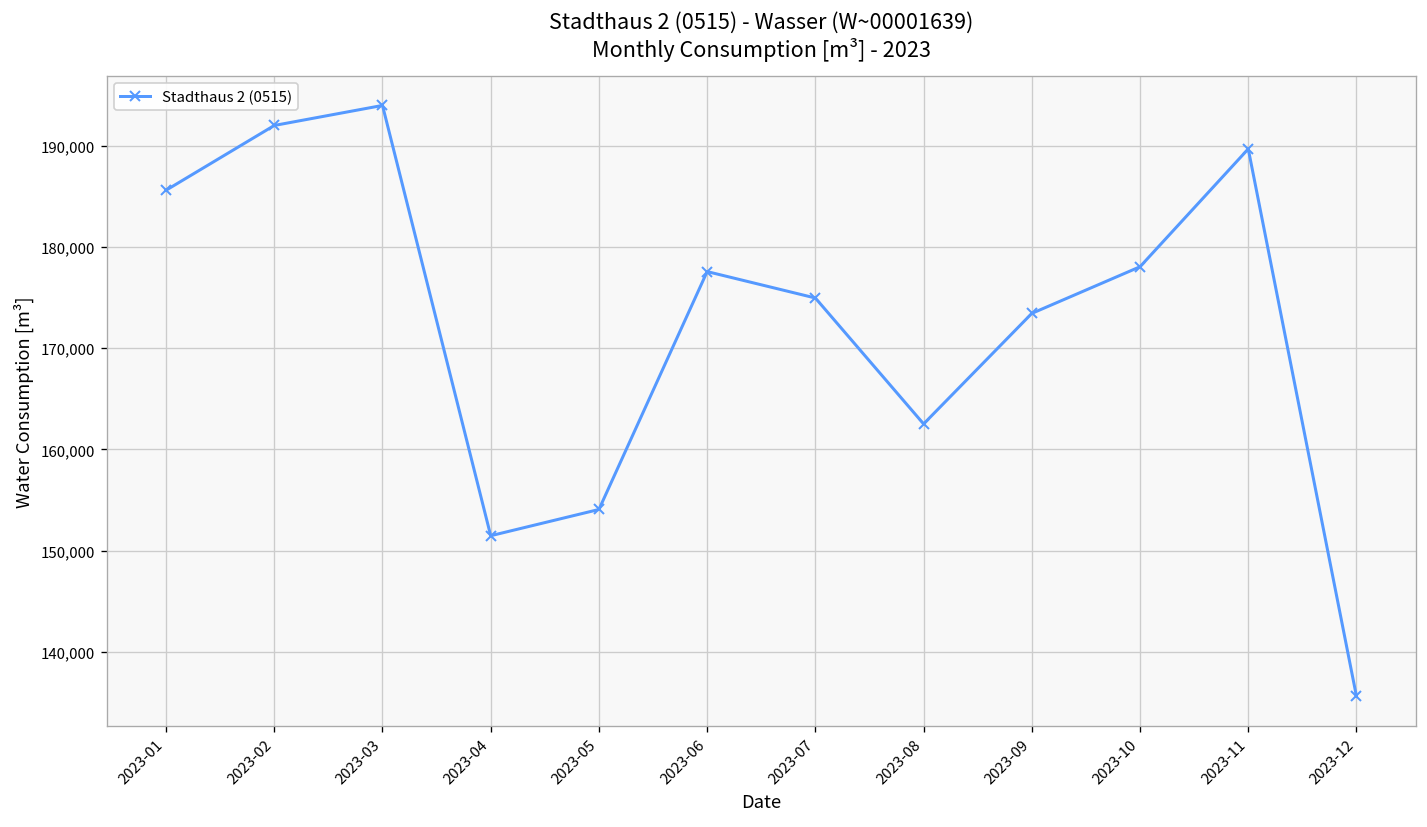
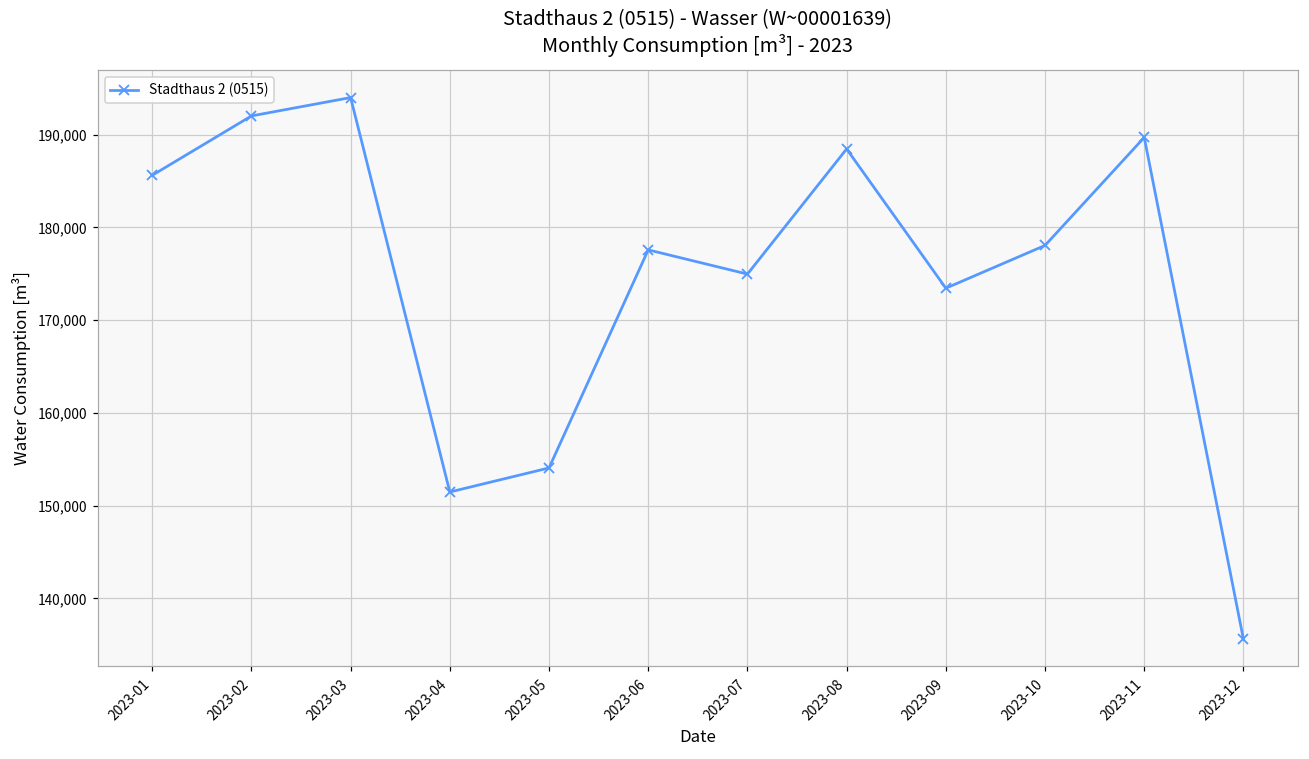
  {
    "2023-01": "186,000",
    "2023-02": "192,000",
    "2023-03": "194,000",
    "2023-04": "151,000",
    "2023-05": "154,000",
    "2023-06": "178,000",
    "2023-07": "175,000",
-   "2023-08": "163,000",
+   "2023-08": "188,000",
    "2023-09": "173,000",
    "2023-10": "178,000",
    "2023-11": "190,000",
    "2023-12": "136,000"
  }
